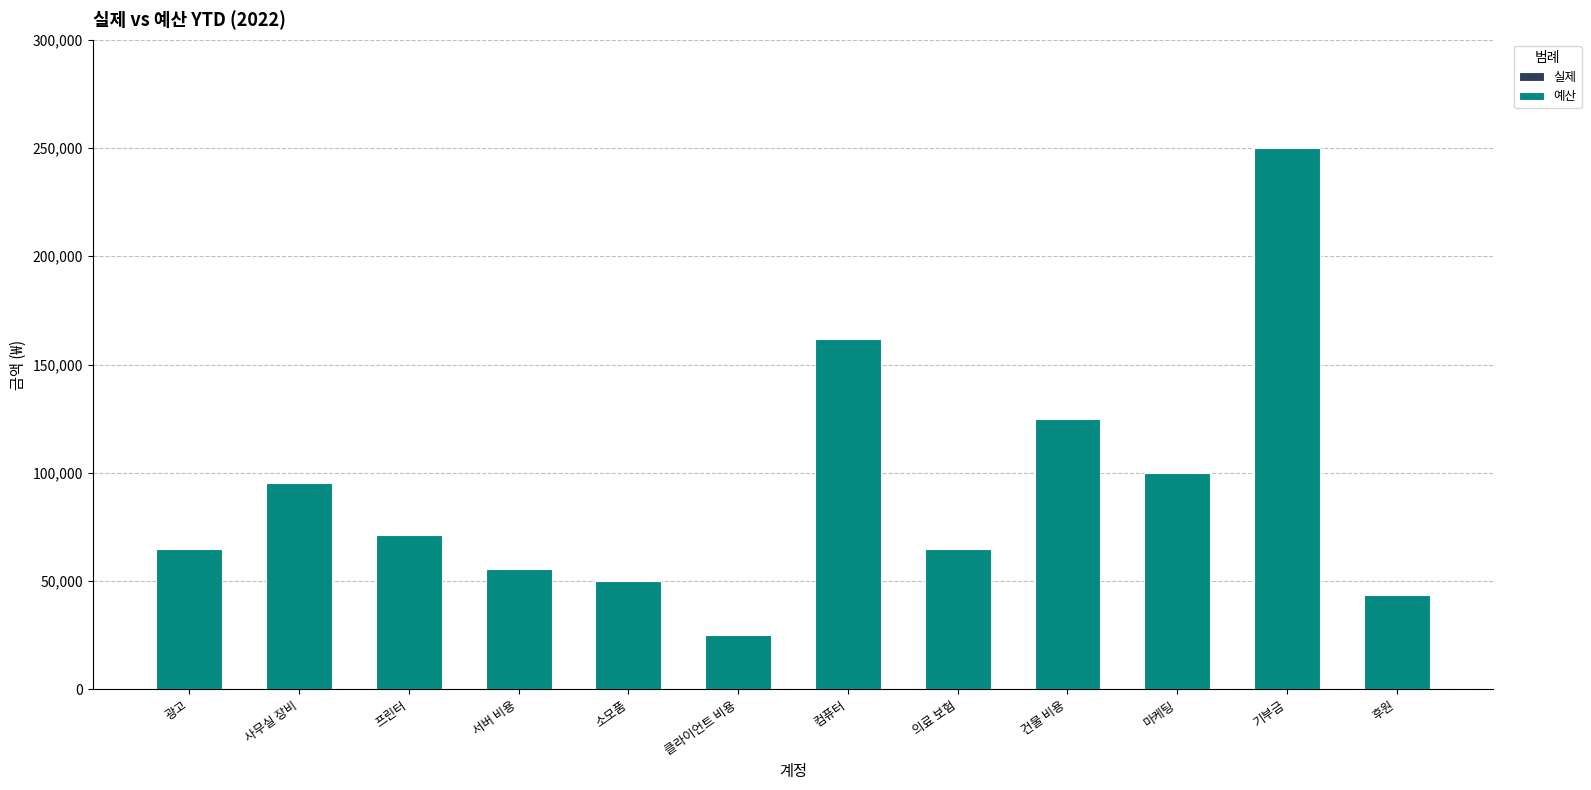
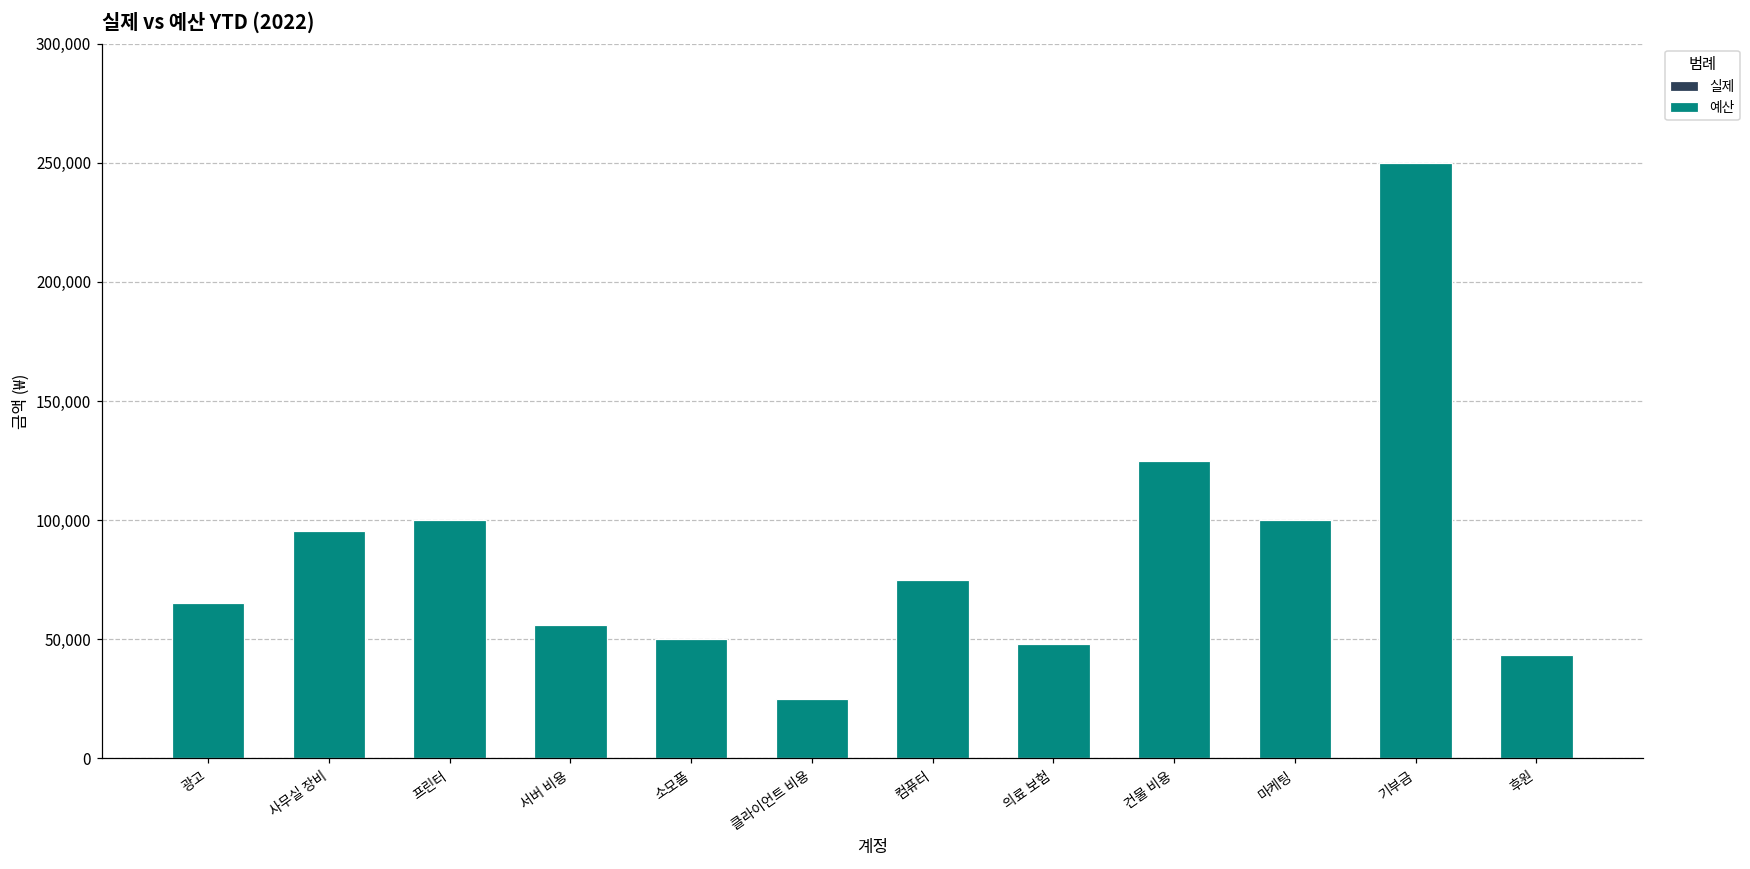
  {
    "실제": {
      "광고": "0",
      "사무실 장비": "0",
      "프린터": "0",
      "서버 비용": "0",
      "소모품": "0",
      "클라이언트 비용": "0",
      "컴퓨터": "0",
      "의료 보험": "0",
      "건물 비용": "0",
      "마케팅": "0",
      "기부금": "0",
      "후원": "0"
    },
    "예산": {
      "광고": "65,000",
      "사무실 장비": "95,000",
-     "프린터": "71,000",
+     "프린터": "100,000",
      "서버 비용": "56,000",
      "소모품": "50,000",
      "클라이언트 비용": "25,000",
-     "컴퓨터": "162,000",
-     "의료 보험": "65,000",
+     "컴퓨터": "75,000",
+     "의료 보험": "48,000",
      "건물 비용": "125,000",
      "마케팅": "100,000",
      "기부금": "250,000",
      "후원": "44,000"
    }
  }
